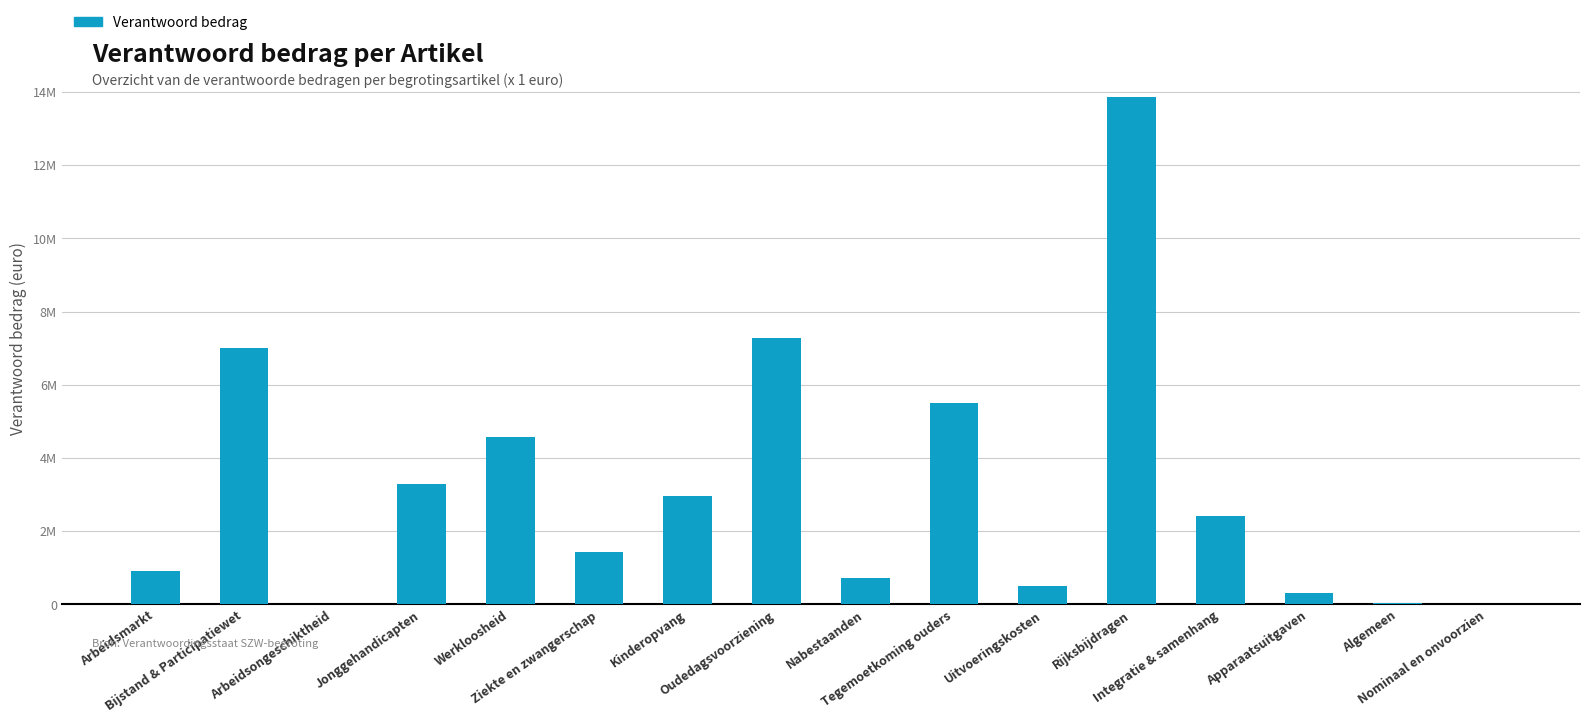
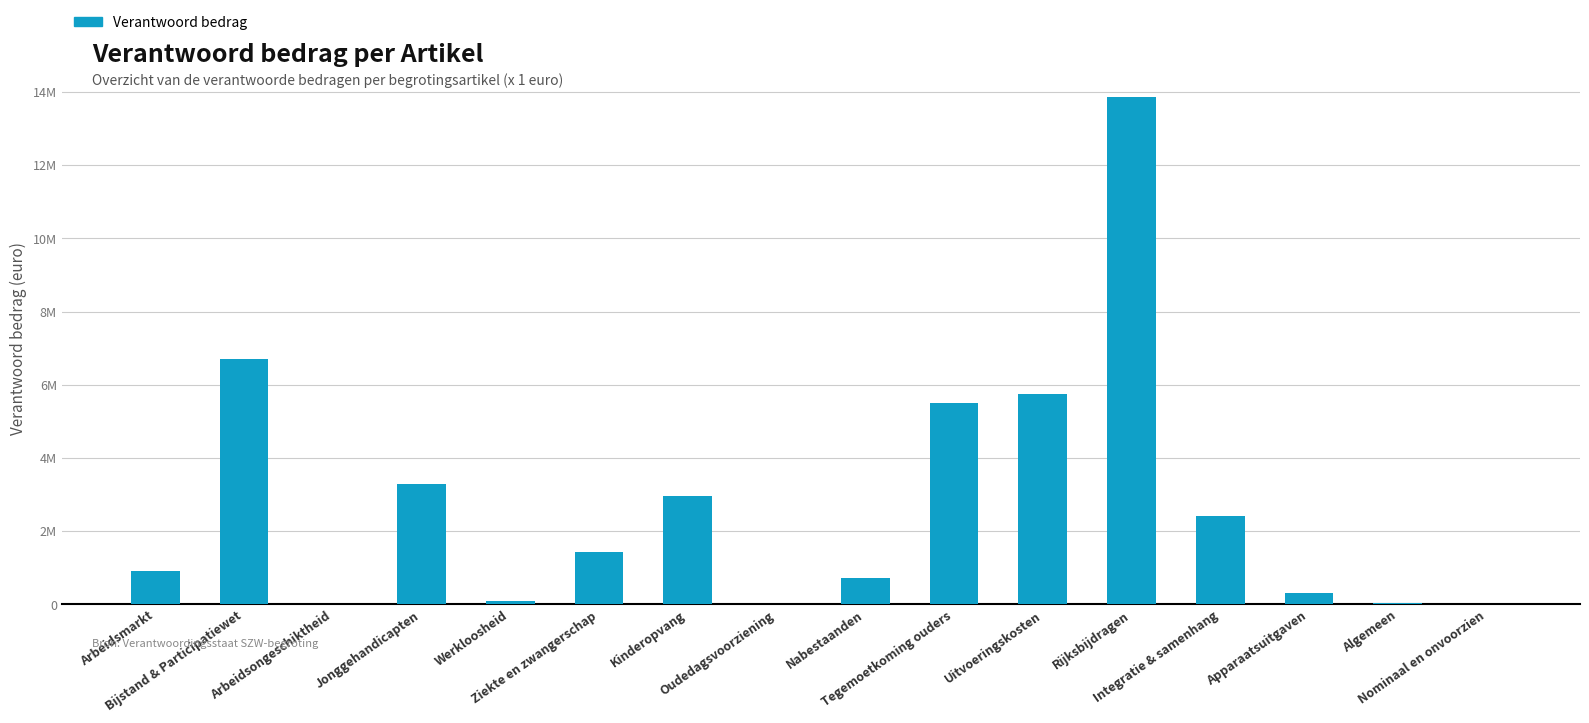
  {
    "Arbeidsmarkt": 900000,
-   "Bijstand & Participatiewet": 7000000,
+   "Bijstand & Participatiewet": 6700000,
    "Jonggehandicapten": 3300000,
-   "Werkloosheid": 4600000,
+   "Werkloosheid": 100000,
    "Ziekte en zwangerschap": 1400000,
    "Kinderopvang": 3000000,
-   "Oudedagsvoorziening": 7300000,
+   "Oudedagsvoorziening": 0,
    "Nabestaanden": 700000,
    "Tegemoetkoming ouders": 5500000,
-   "Uitvoeringskosten": 500000,
+   "Uitvoeringskosten": 5800000,
    "Rijksbijdragen": 13900000,
    "Integratie & samenhang": 2400000,
    "Apparaatsuitgaven": 300000,
    "Nominaal en onvoorzien": 0
  }
